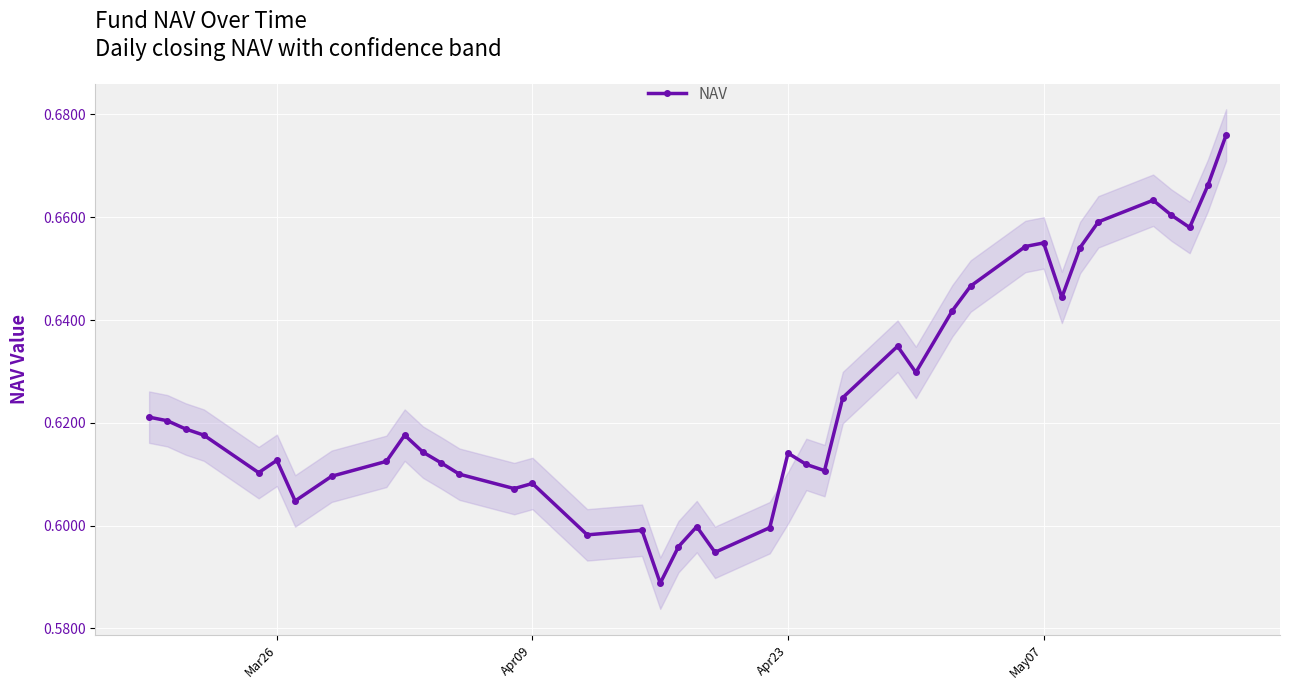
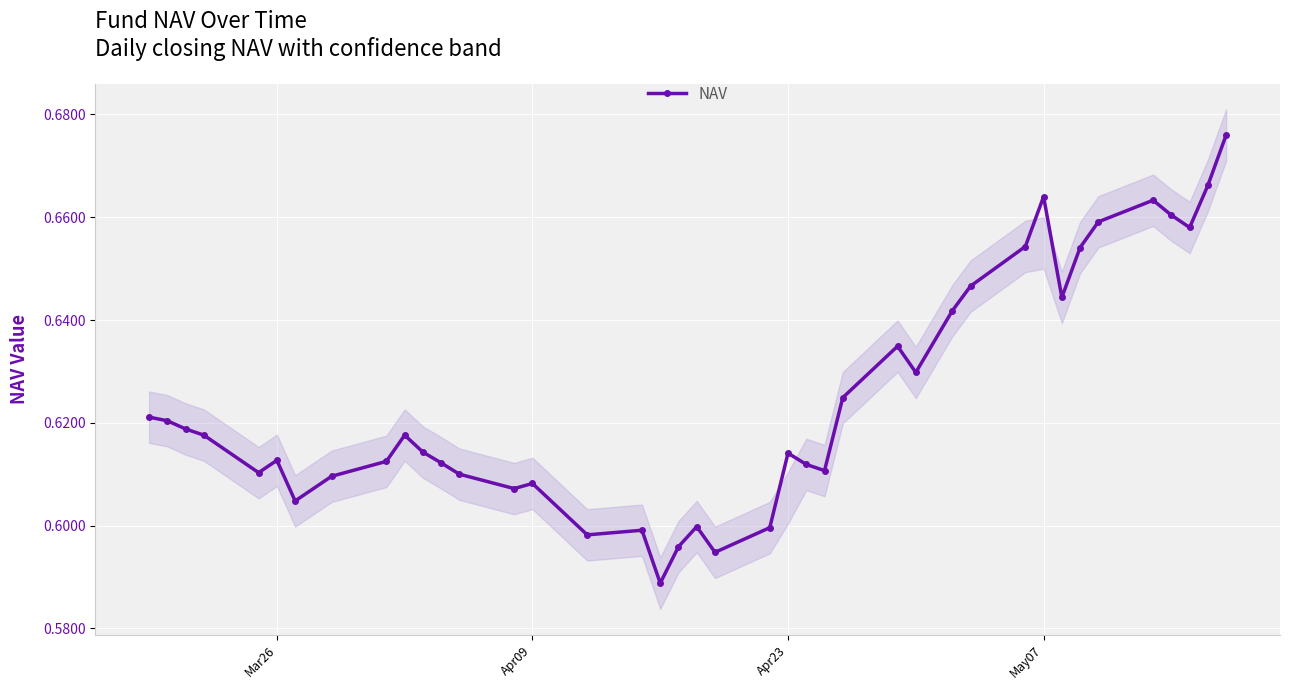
  {
    "NAV": {
      "Mar26": 0.613,
      "Apr09": 0.608,
      "Apr23": 0.614,
-     "May07": 0.655
+     "May07": 0.664
    }
  }
